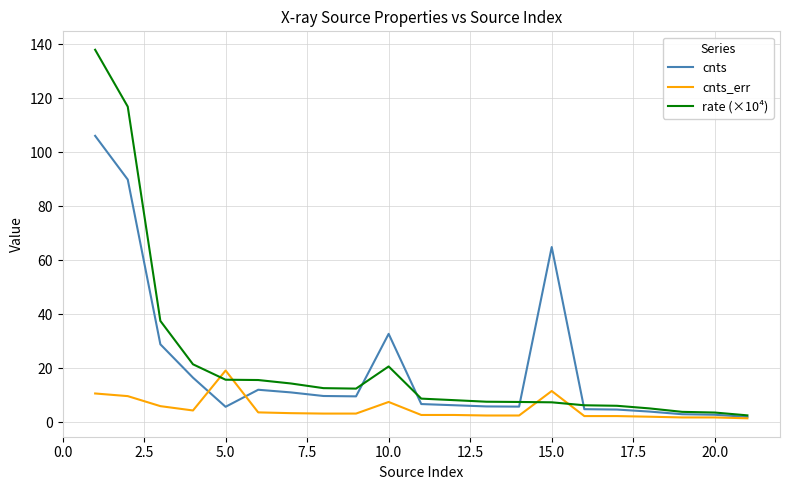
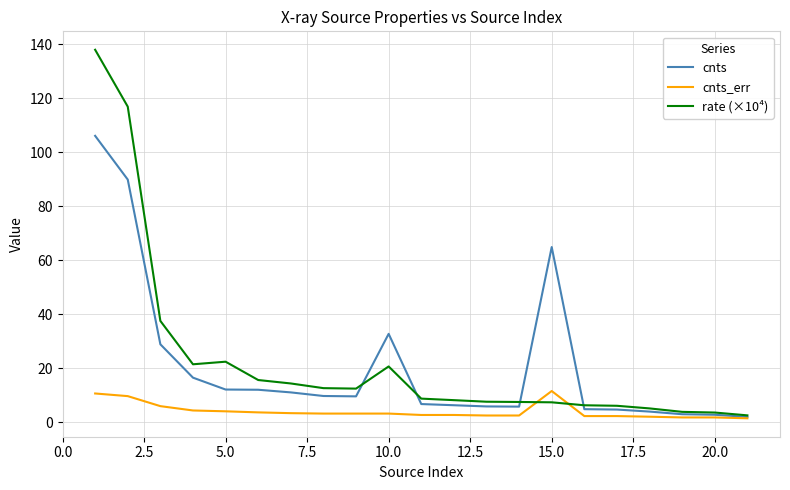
  {
    "cnts": {
-     "5.0": 6,
+     "5.0": 12,
      "10.0": 33,
      "15.0": 65
    },
    "cnts_err": {
-     "5.0": 19,
-     "10.0": 7,
+     "5.0": 4,
+     "10.0": 3,
      "15.0": 12,
      "20.0": 2
    },
    "rate (×10⁴)": {
-     "5.0": 16,
+     "5.0": 22,
      "10.0": 21,
      "15.0": 7
    }
  }
